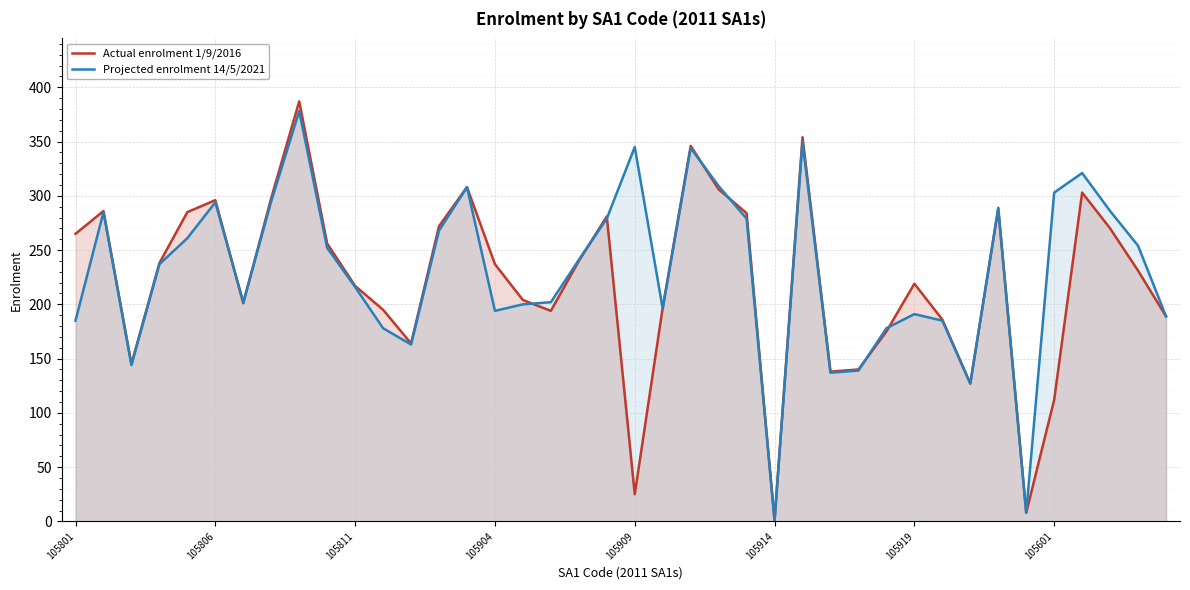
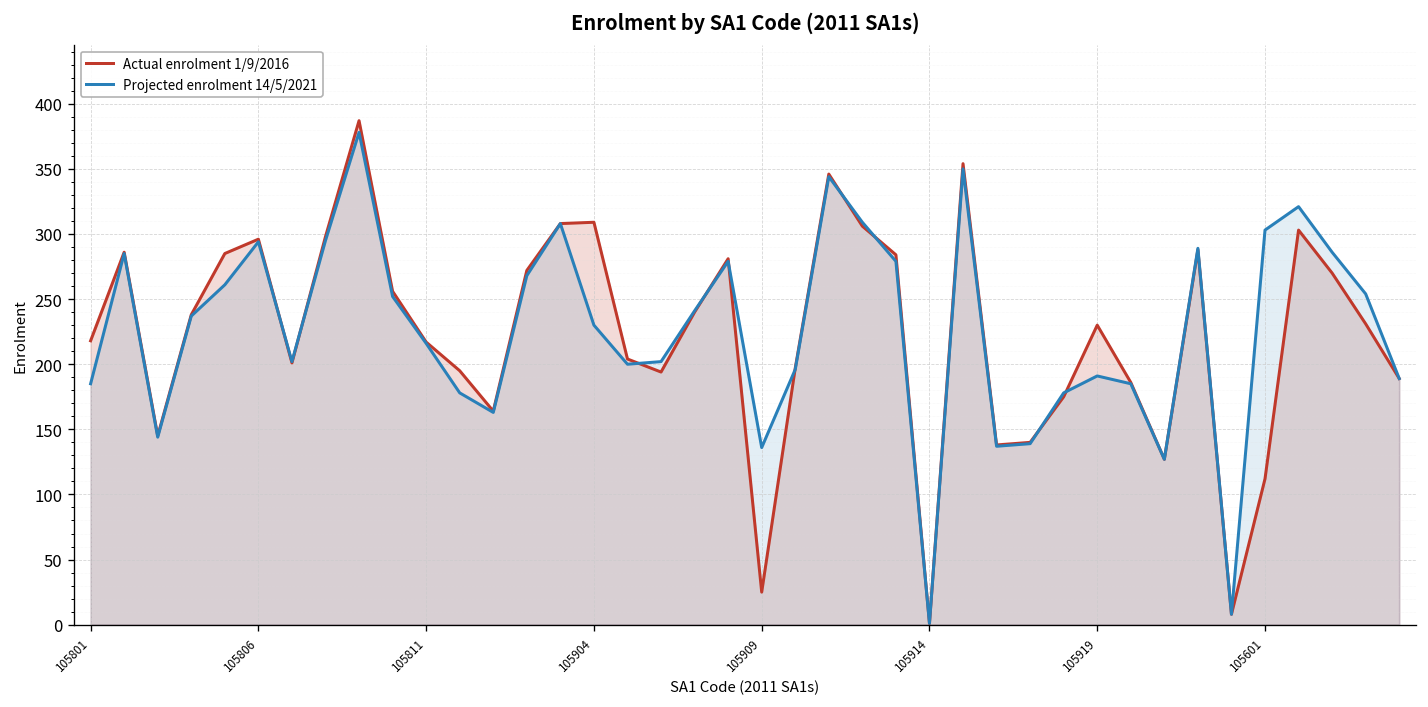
  {
    "Actual enrolment 1/9/2016": {
-     "105801": 265,
-     "105904": 237,
+     "105801": 218,
+     "105904": 309,
      "105909": 25,
-     "105919": 219,
+     "105919": 230,
      "105601": 112
    },
    "Projected enrolment 14/5/2021": {
      "105801": 185,
-     "105904": 194,
-     "105909": 345,
+     "105904": 230,
+     "105909": 136,
      "105919": 191,
      "105601": 303
    }
  }
